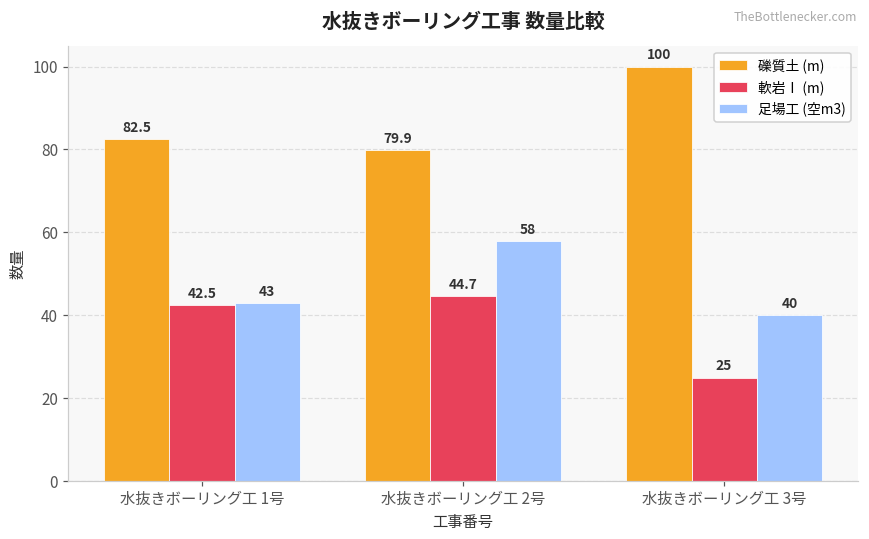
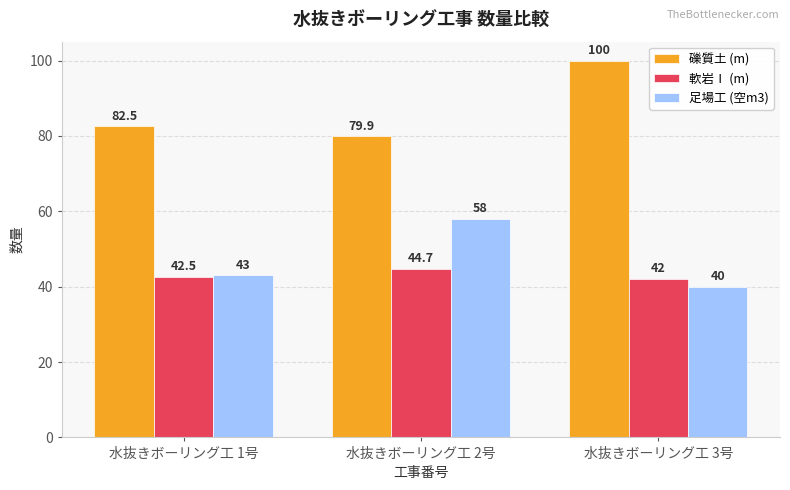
  {
    "礫質土 (m)": {
      "水抜きボーリング工 1号": 82.5,
      "水抜きボーリング工 2号": 79.9,
      "水抜きボーリング工 3号": 100
    },
    "軟岩Ⅰ (m)": {
      "水抜きボーリング工 1号": 42.5,
      "水抜きボーリング工 2号": 44.7,
-     "水抜きボーリング工 3号": 25
+     "水抜きボーリング工 3号": 42
    },
    "足場工 (空m3)": {
      "水抜きボーリング工 1号": 43,
      "水抜きボーリング工 2号": 58,
      "水抜きボーリング工 3号": 40
    }
  }
